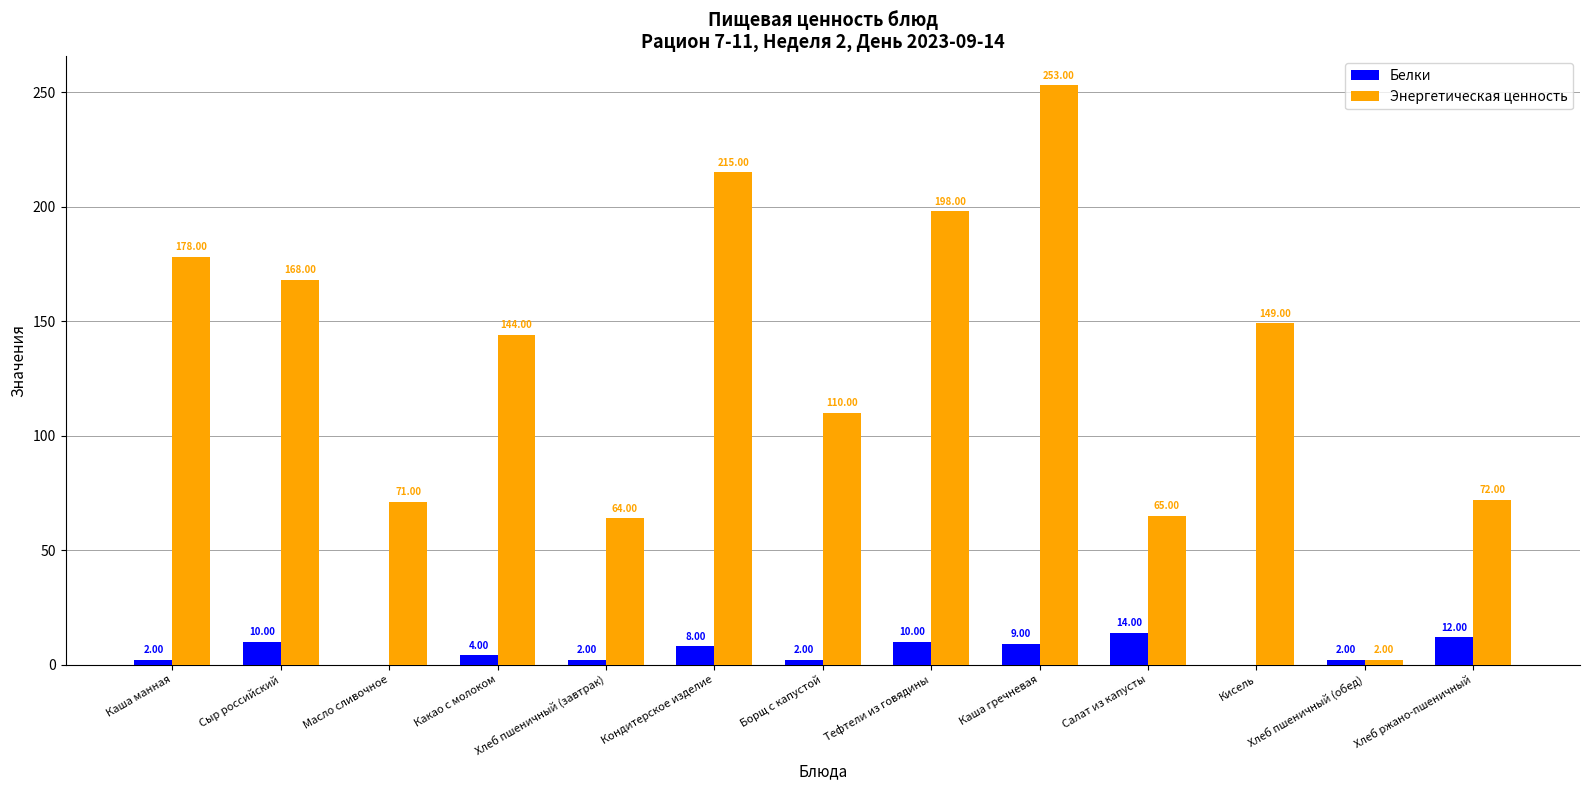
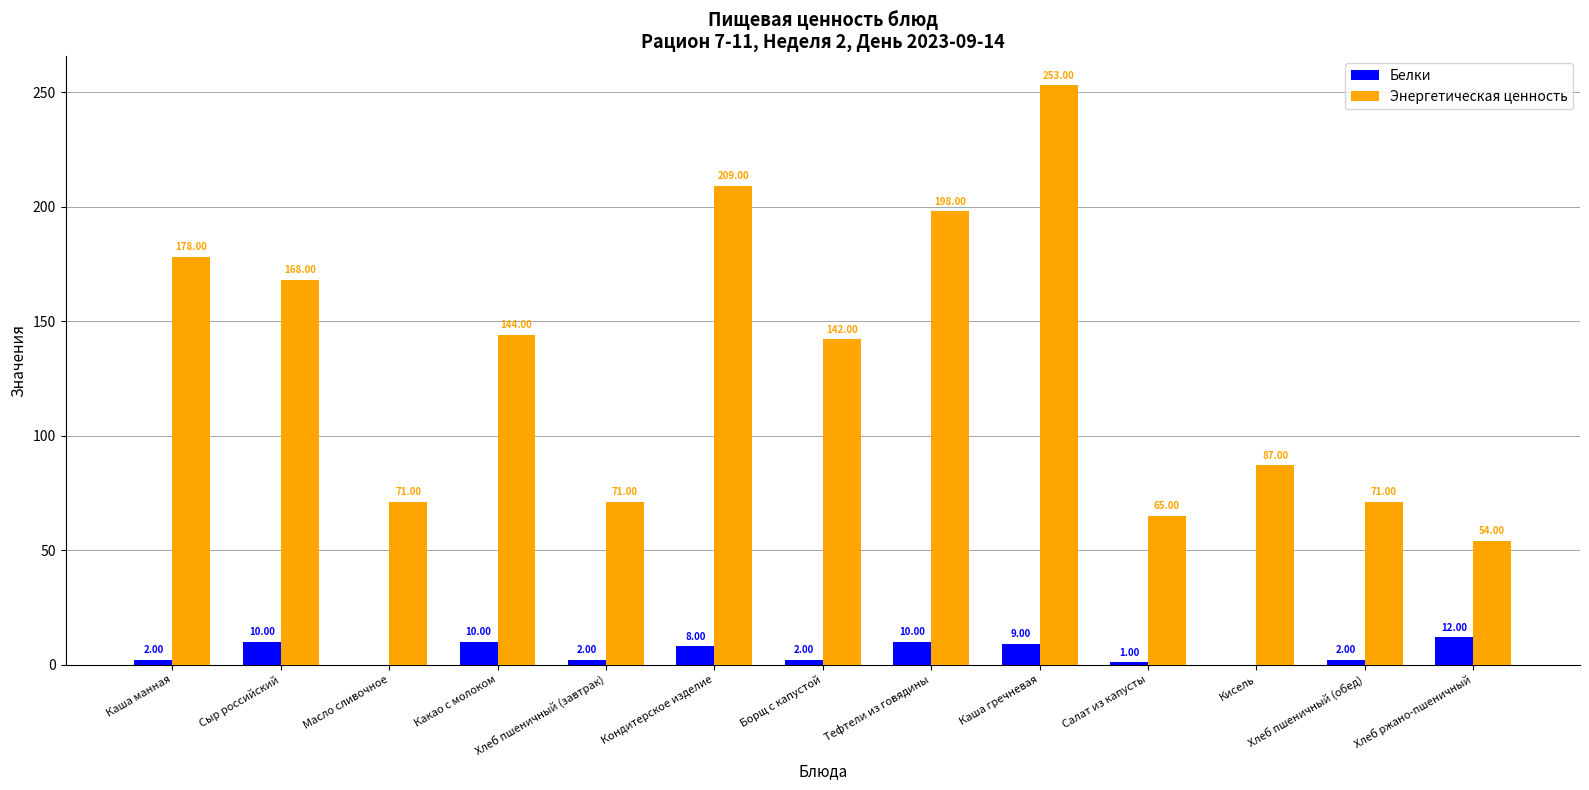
  {
    "Белки": {
      "Каша манная": 2.00,
      "Сыр российский": 10.00,
-     "Какао с молоком": 4.00,
+     "Какао с молоком": 10.00,
      "Хлеб пшеничный (завтрак)": 2.00,
      "Кондитерское изделие": 8.00,
      "Борщ с капустой": 2.00,
      "Тефтели из говядины": 10.00,
      "Каша гречневая": 9.00,
-     "Салат из капусты": 14.00,
+     "Салат из капусты": 1.00,
      "Хлеб пшеничный (обед)": 2.00,
      "Хлеб ржано-пшеничный": 12.00
    },
    "Энергетическая ценность": {
      "Каша манная": 178.00,
      "Сыр российский": 168.00,
      "Масло сливочное": 71.00,
      "Какао с молоком": 144.00,
-     "Хлеб пшеничный (завтрак)": 64.00,
-     "Кондитерское изделие": 215.00,
-     "Борщ с капустой": 110.00,
+     "Хлеб пшеничный (завтрак)": 71.00,
+     "Кондитерское изделие": 209.00,
+     "Борщ с капустой": 142.00,
      "Тефтели из говядины": 198.00,
      "Каша гречневая": 253.00,
      "Салат из капусты": 65.00,
-     "Кисель": 149.00,
-     "Хлеб пшеничный (обед)": 2.00,
-     "Хлеб ржано-пшеничный": 72.00
+     "Кисель": 87.00,
+     "Хлеб пшеничный (обед)": 71.00,
+     "Хлеб ржано-пшеничный": 54.00
    }
  }
